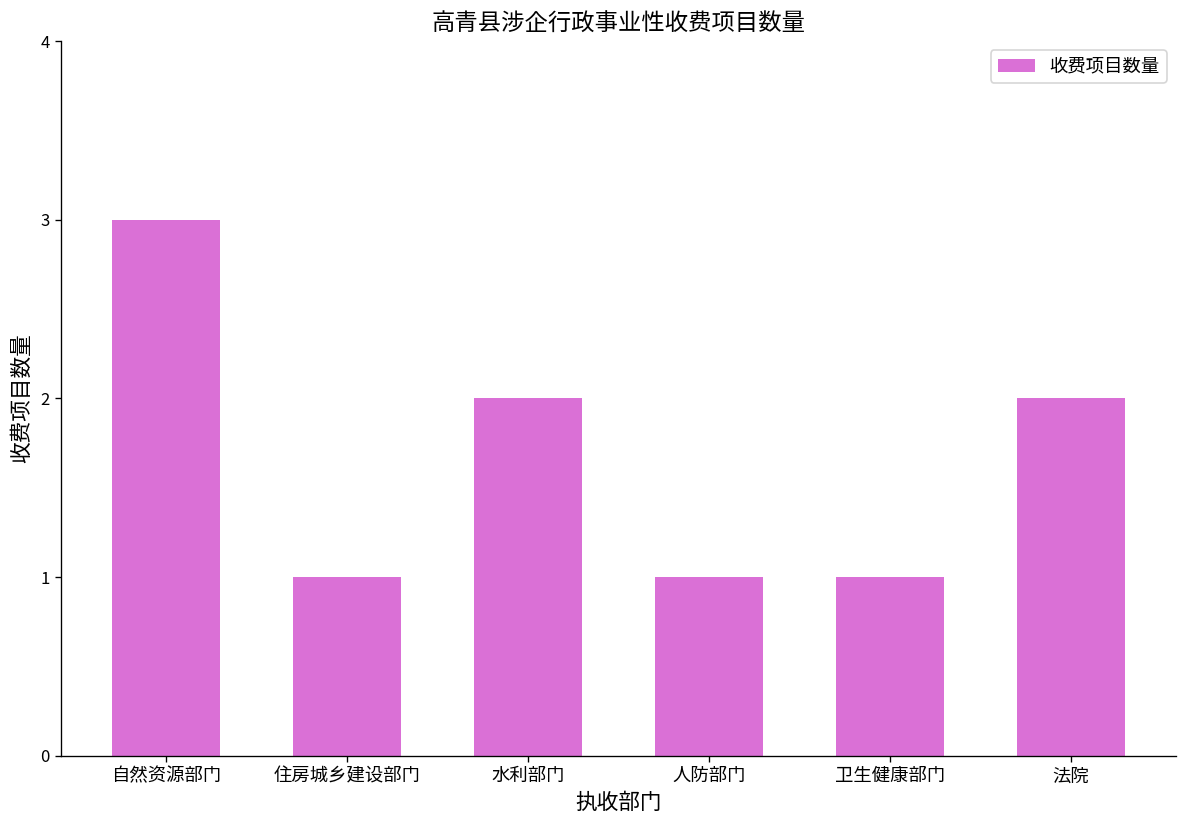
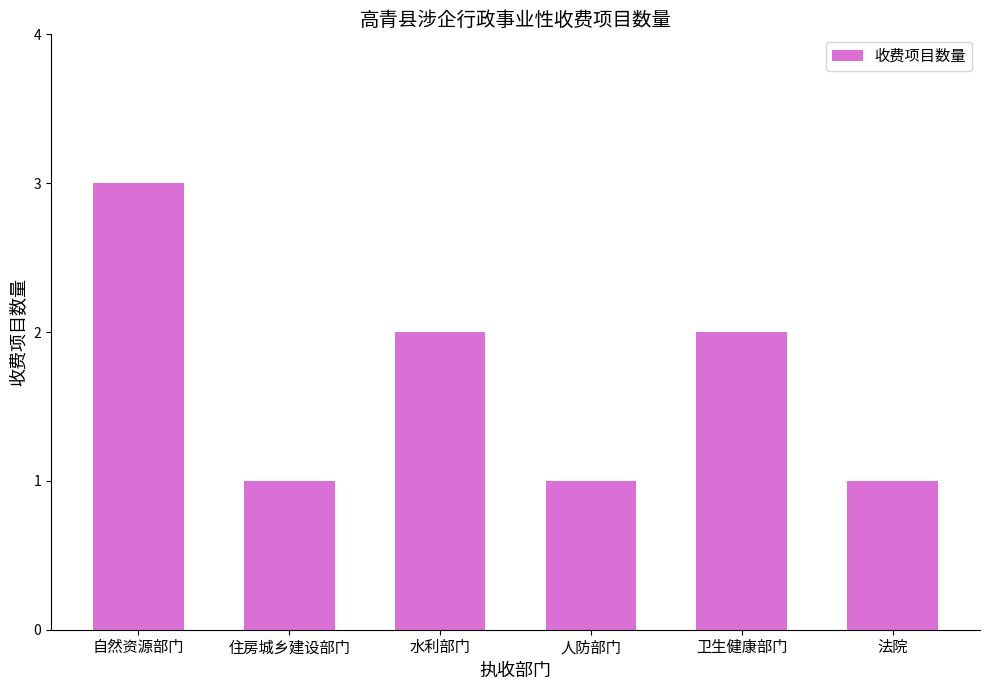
  {
    "自然资源部门": 3,
    "住房城乡建设部门": 1,
    "水利部门": 2,
    "人防部门": 1,
-   "卫生健康部门": 1,
-   "法院": 2
+   "卫生健康部门": 2,
+   "法院": 1
  }
